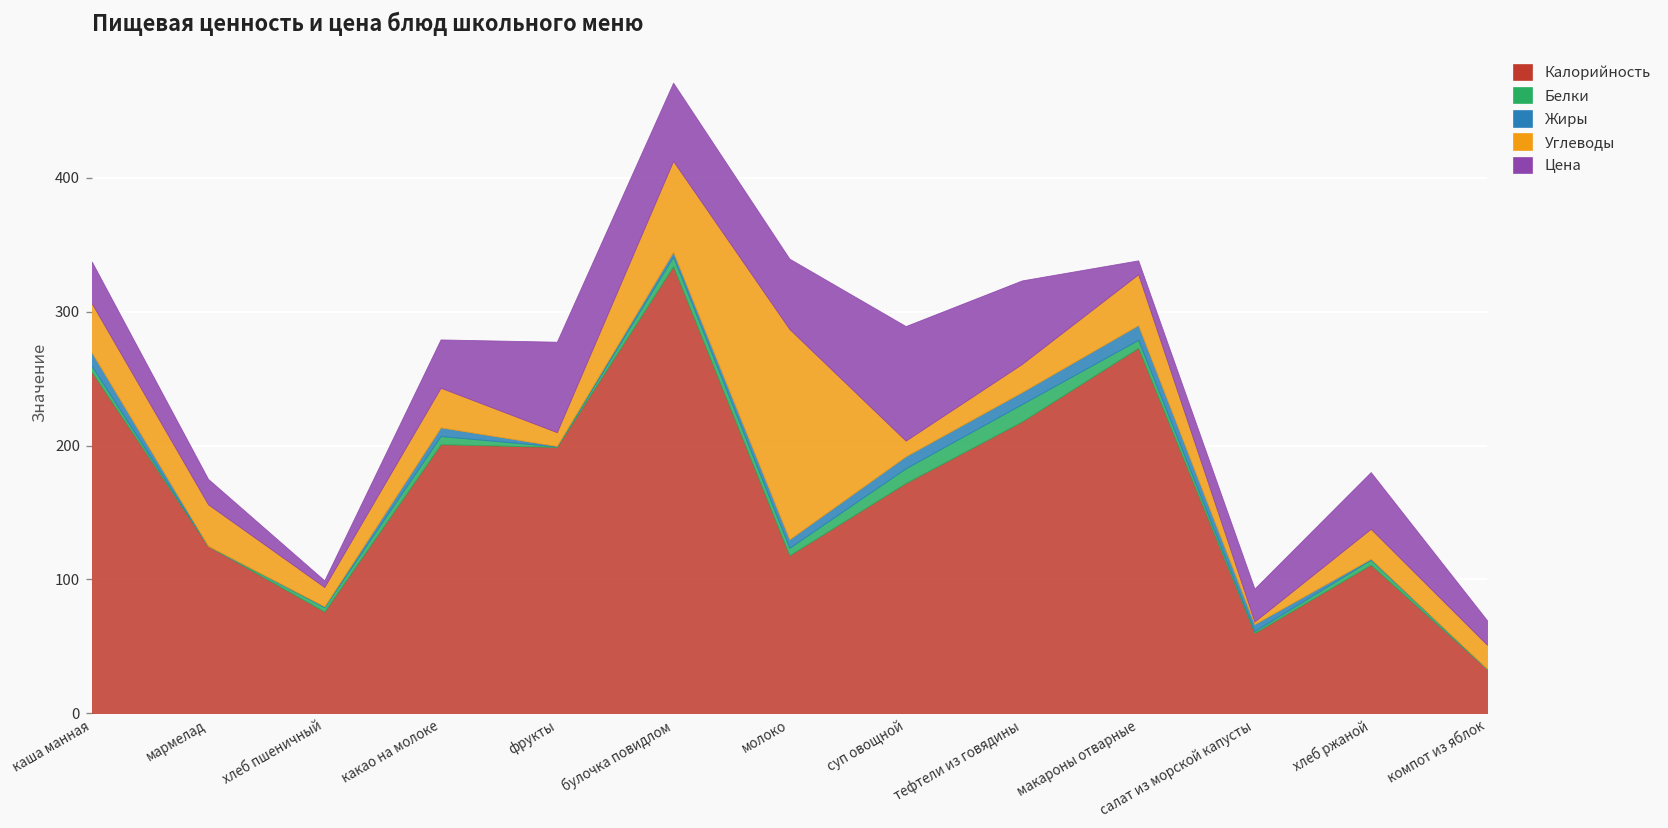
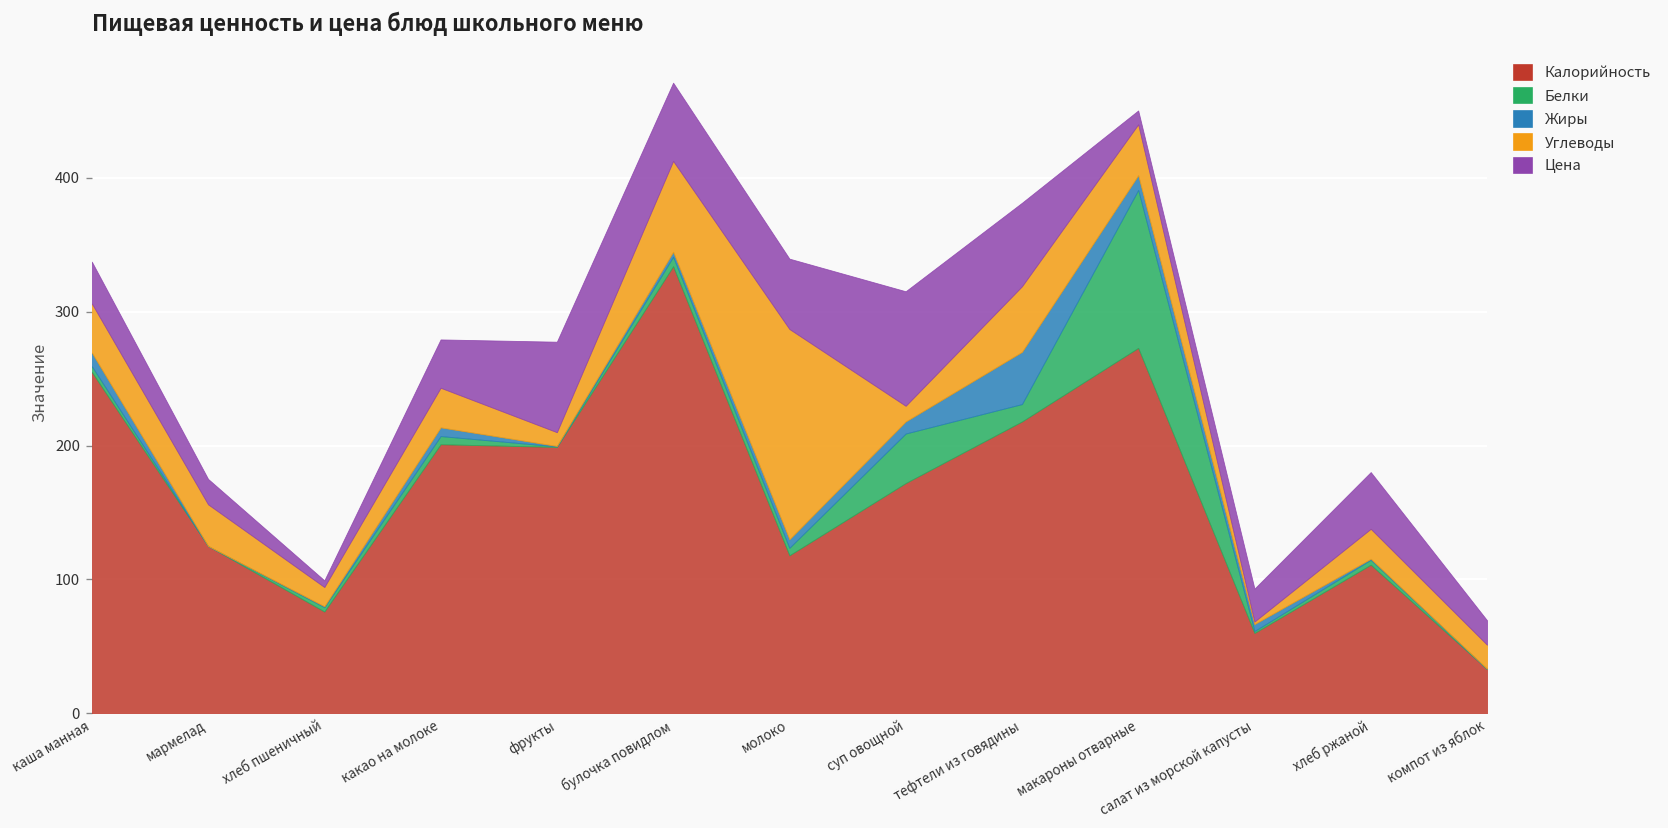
  {
    "Калорийность": {
      "каша манная": 255,
      "хлеб пшеничный": 76,
      "какао на молоке": 201,
      "булочка повидлом": 334,
      "молоко": 118,
      "суп овощной": 172,
      "тефтели из говядины": 218,
      "макароны отварные": 273,
      "хлеб ржаной": 111
    },
    "Белки": {
      "каша манная": 4,
      "какао на молоке": 6,
      "булочка повидлом": 7,
      "молоко": 6,
-     "суп овощной": 11,
+     "суп овощной": 37,
      "тефтели из говядины": 13,
-     "макароны отварные": 6
+     "макароны отварные": 118
    },
    "Жиры": {
      "каша манная": 10,
      "какао на молоке": 7,
      "булочка повидлом": 4,
      "молоко": 6,
      "суп овощной": 9,
-     "тефтели из говядины": 9,
+     "тефтели из говядины": 39,
      "макароны отварные": 11
    },
    "Углеводы": {
      "каша манная": 37,
      "мармелад": 31,
      "хлеб пшеничный": 14,
      "какао на молоке": 30,
      "фрукты": 10,
      "булочка повидлом": 68,
      "молоко": 157,
      "суп овощной": 12,
-     "тефтели из говядины": 21,
+     "тефтели из говядины": 49,
      "макароны отварные": 38,
      "хлеб ржаной": 22,
      "компот из яблок": 18
    },
    "Цена": {
      "каша манная": 31,
      "мармелад": 19,
      "хлеб пшеничный": 5,
      "какао на молоке": 36,
      "фрукты": 68,
      "булочка повидлом": 58,
      "молоко": 53,
      "суп овощной": 86,
      "тефтели из говядины": 62,
      "макароны отварные": 10,
      "салат из морской капусты": 25,
      "хлеб ржаной": 42,
      "компот из яблок": 18
    }
  }
